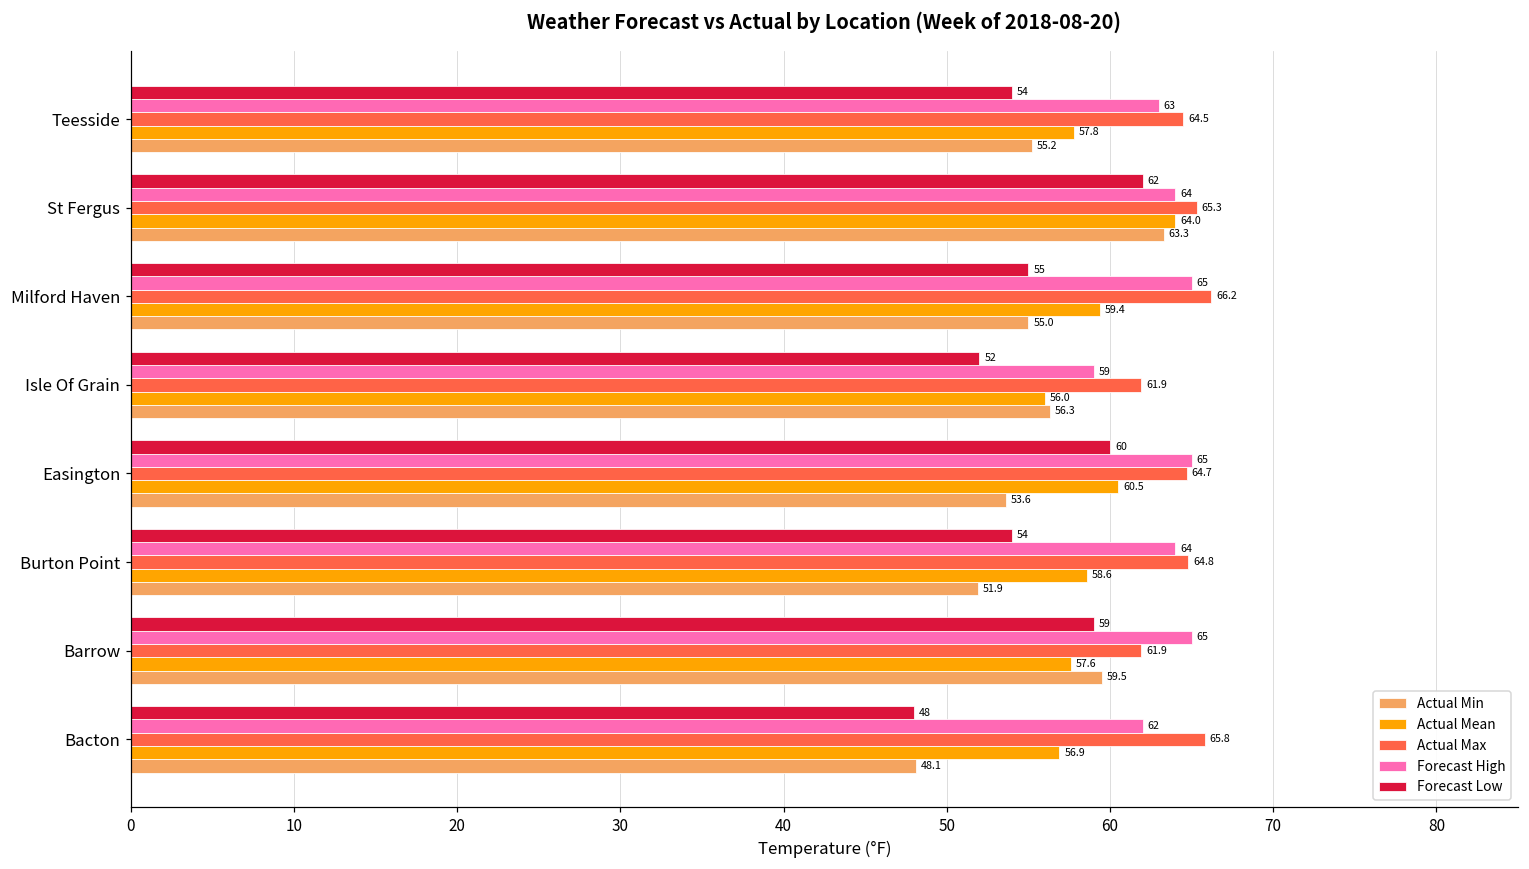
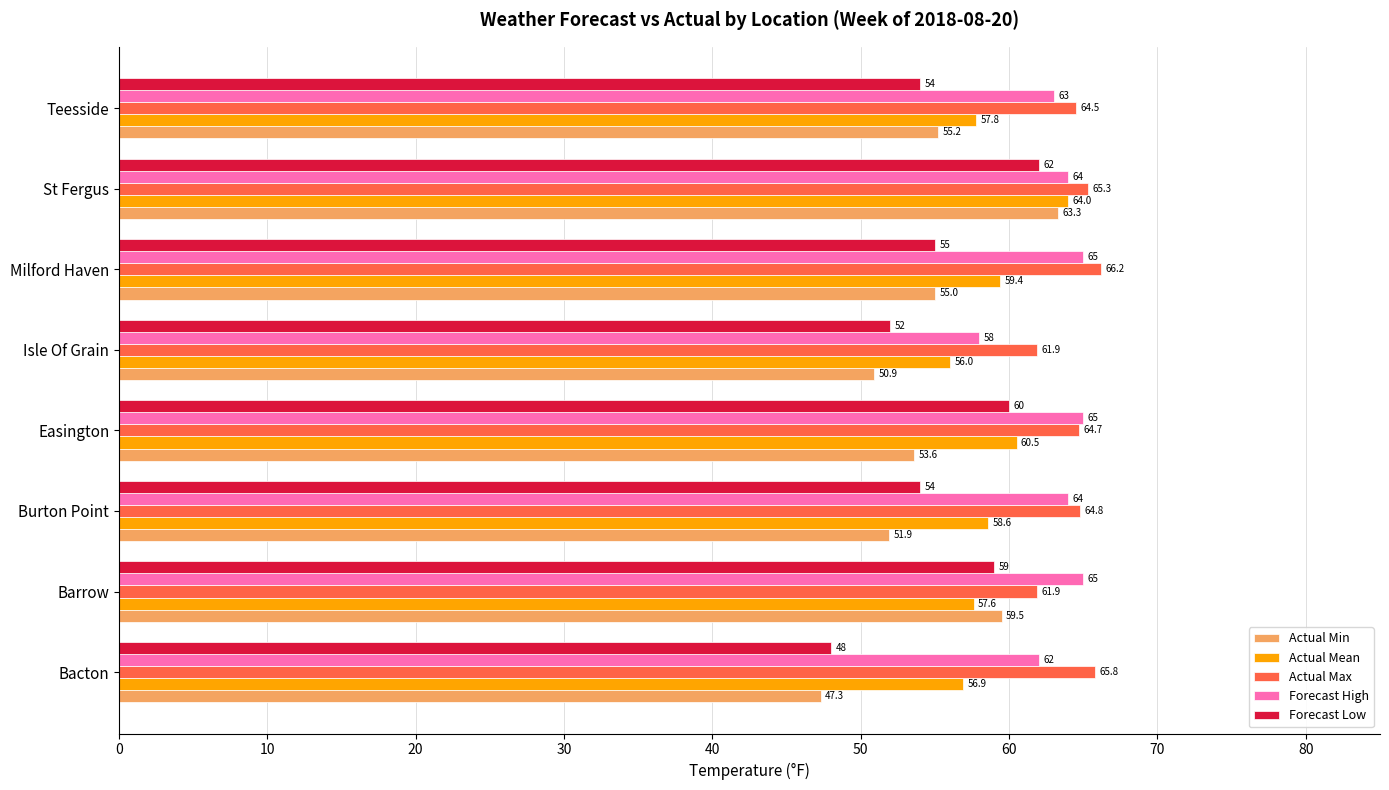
  {
    "Actual Min": {
      "Teesside": 55.2,
      "St Fergus": 63.3,
      "Milford Haven": 55.0,
-     "Isle Of Grain": 56.3,
+     "Isle Of Grain": 50.9,
      "Easington": 53.6,
      "Burton Point": 51.9,
      "Barrow": 59.5,
-     "Bacton": 48.1
+     "Bacton": 47.3
    },
    "Actual Mean": {
      "Teesside": 57.8,
      "St Fergus": 64.0,
      "Milford Haven": 59.4,
      "Isle Of Grain": 56.0,
      "Easington": 60.5,
      "Burton Point": 58.6,
      "Barrow": 57.6,
      "Bacton": 56.9
    },
    "Actual Max": {
      "Teesside": 64.5,
      "St Fergus": 65.3,
      "Milford Haven": 66.2,
      "Isle Of Grain": 61.9,
      "Easington": 64.7,
      "Burton Point": 64.8,
      "Barrow": 61.9,
      "Bacton": 65.8
    },
    "Forecast High": {
      "Teesside": 63,
      "St Fergus": 64,
      "Milford Haven": 65,
-     "Isle Of Grain": 59,
+     "Isle Of Grain": 58,
      "Easington": 65,
      "Burton Point": 64,
      "Barrow": 65,
      "Bacton": 62
    },
    "Forecast Low": {
      "Teesside": 54,
      "St Fergus": 62,
      "Milford Haven": 55,
      "Isle Of Grain": 52,
      "Easington": 60,
      "Burton Point": 54,
      "Barrow": 59,
      "Bacton": 48
    }
  }
